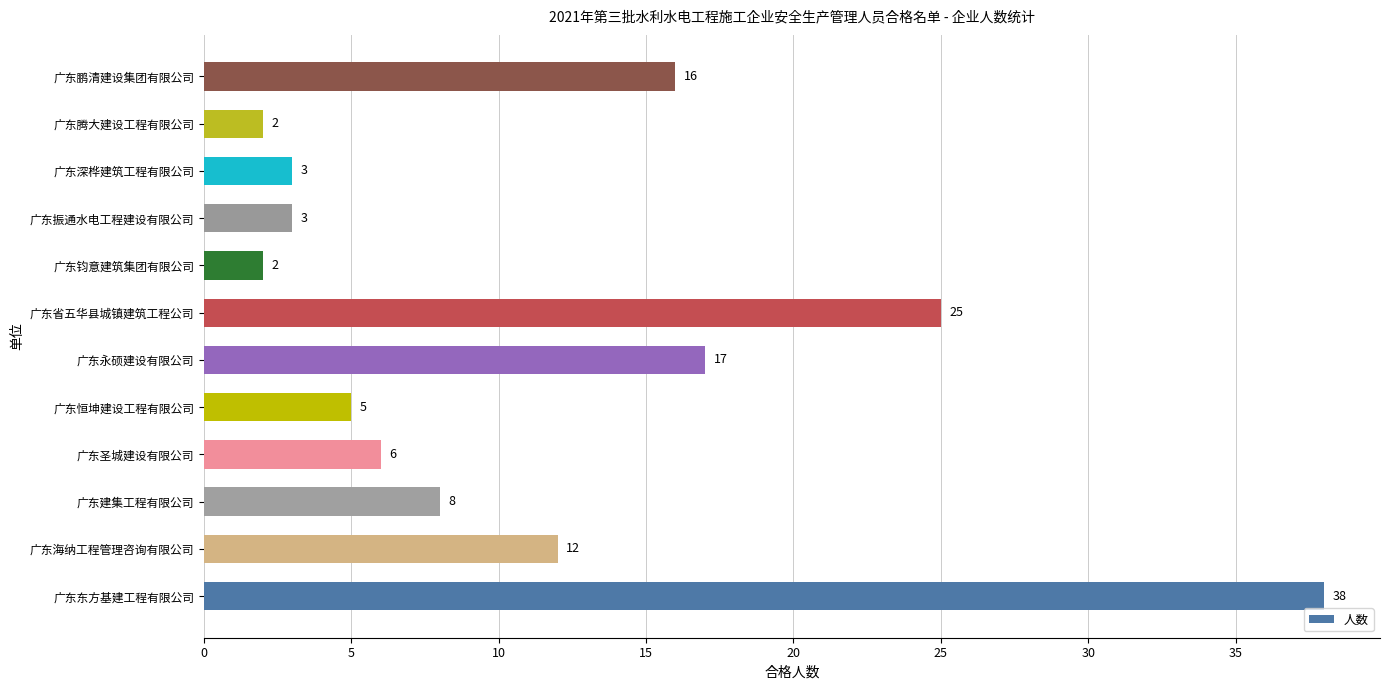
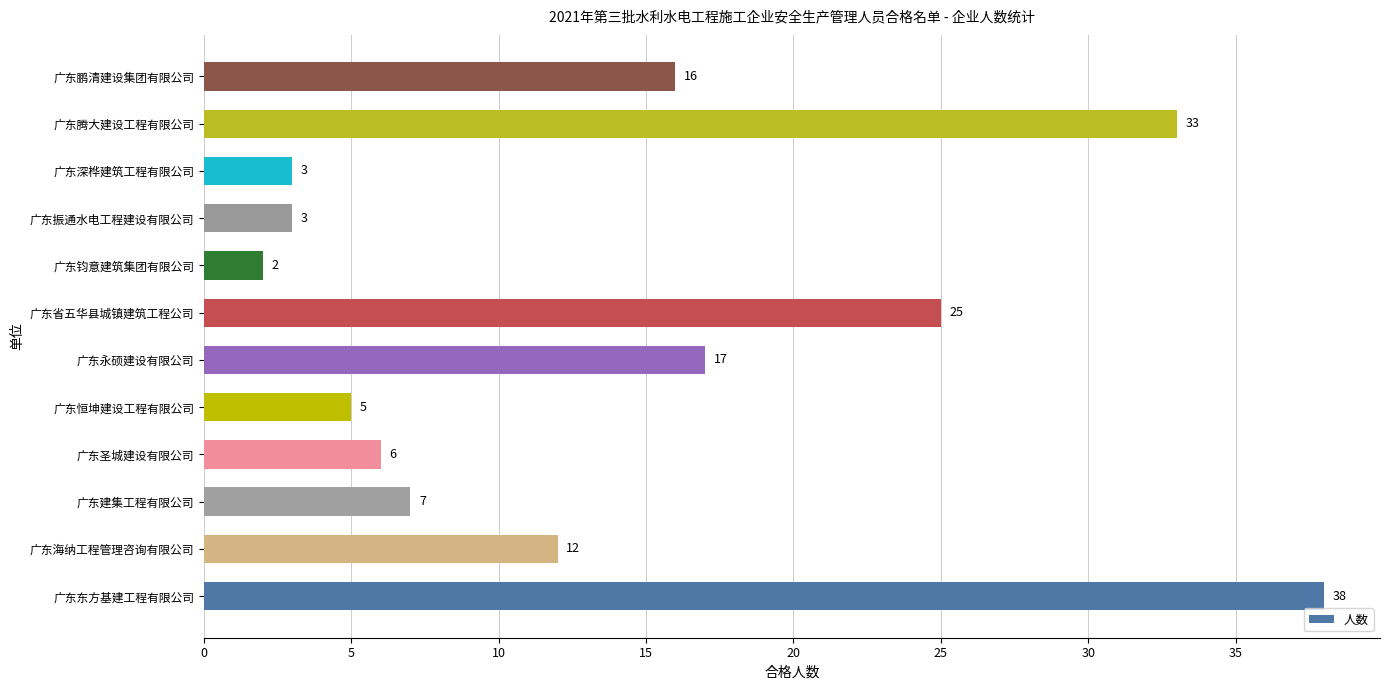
  {
    "广东鹏清建设集团有限公司": 16,
-   "广东腾大建设工程有限公司": 2,
+   "广东腾大建设工程有限公司": 33,
    "广东深桦建筑工程有限公司": 3,
    "广东振通水电工程建设有限公司": 3,
    "广东钧意建筑集团有限公司": 2,
    "广东省五华县城镇建筑工程公司": 25,
    "广东永硕建设有限公司": 17,
    "广东恒坤建设工程有限公司": 5,
    "广东圣城建设有限公司": 6,
-   "广东建集工程有限公司": 8,
+   "广东建集工程有限公司": 7,
    "广东海纳工程管理咨询有限公司": 12,
    "广东东方基建工程有限公司": 38
  }
